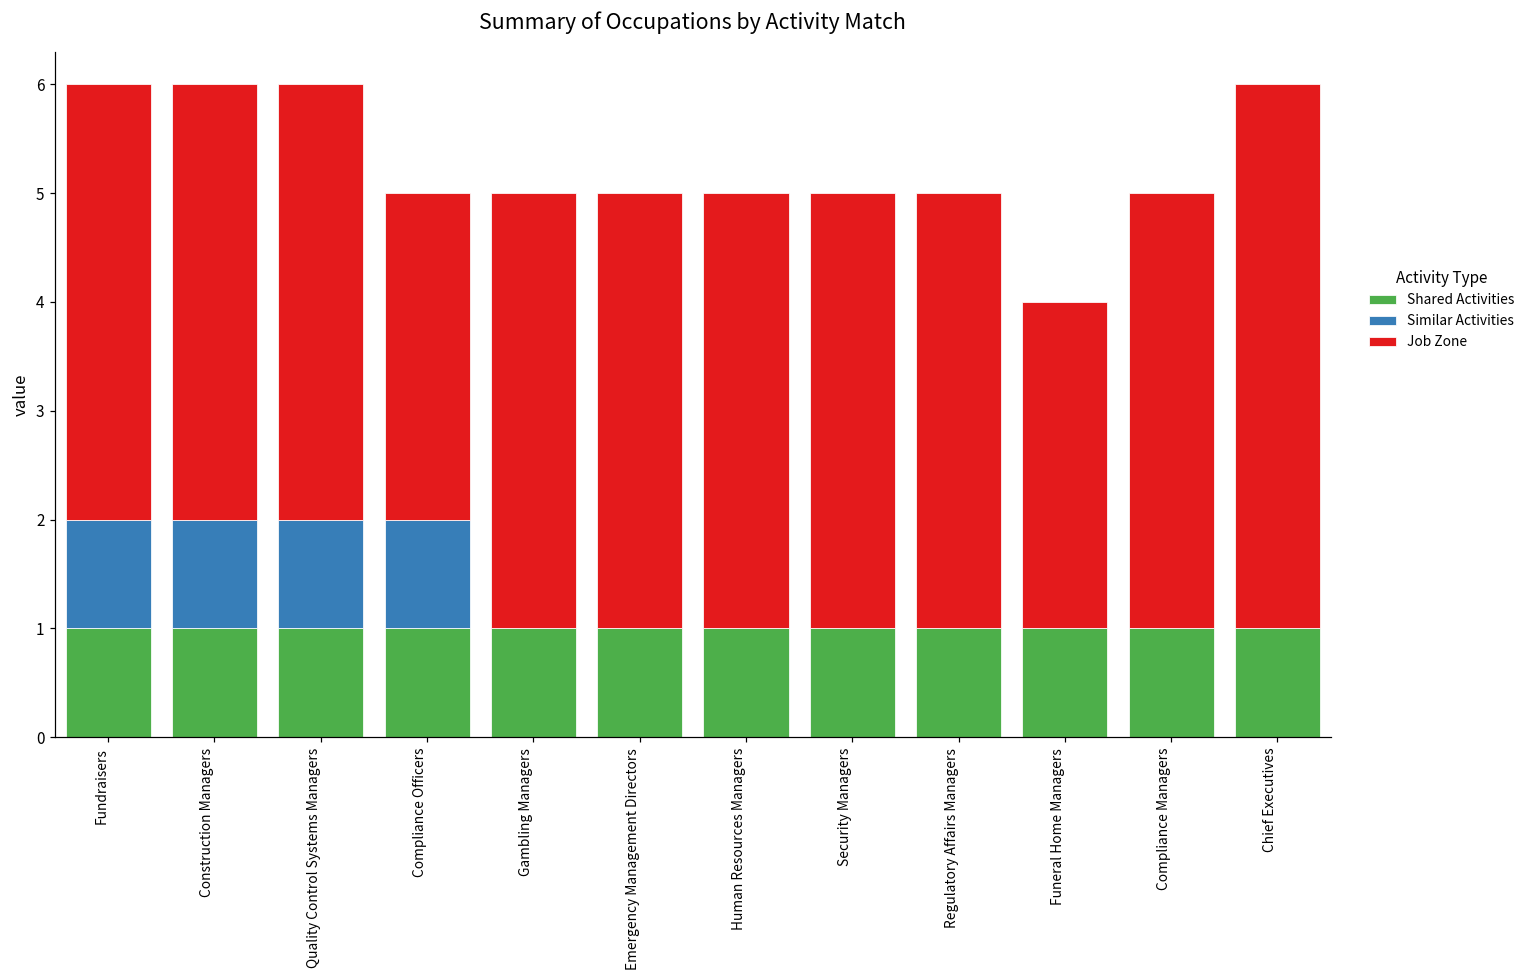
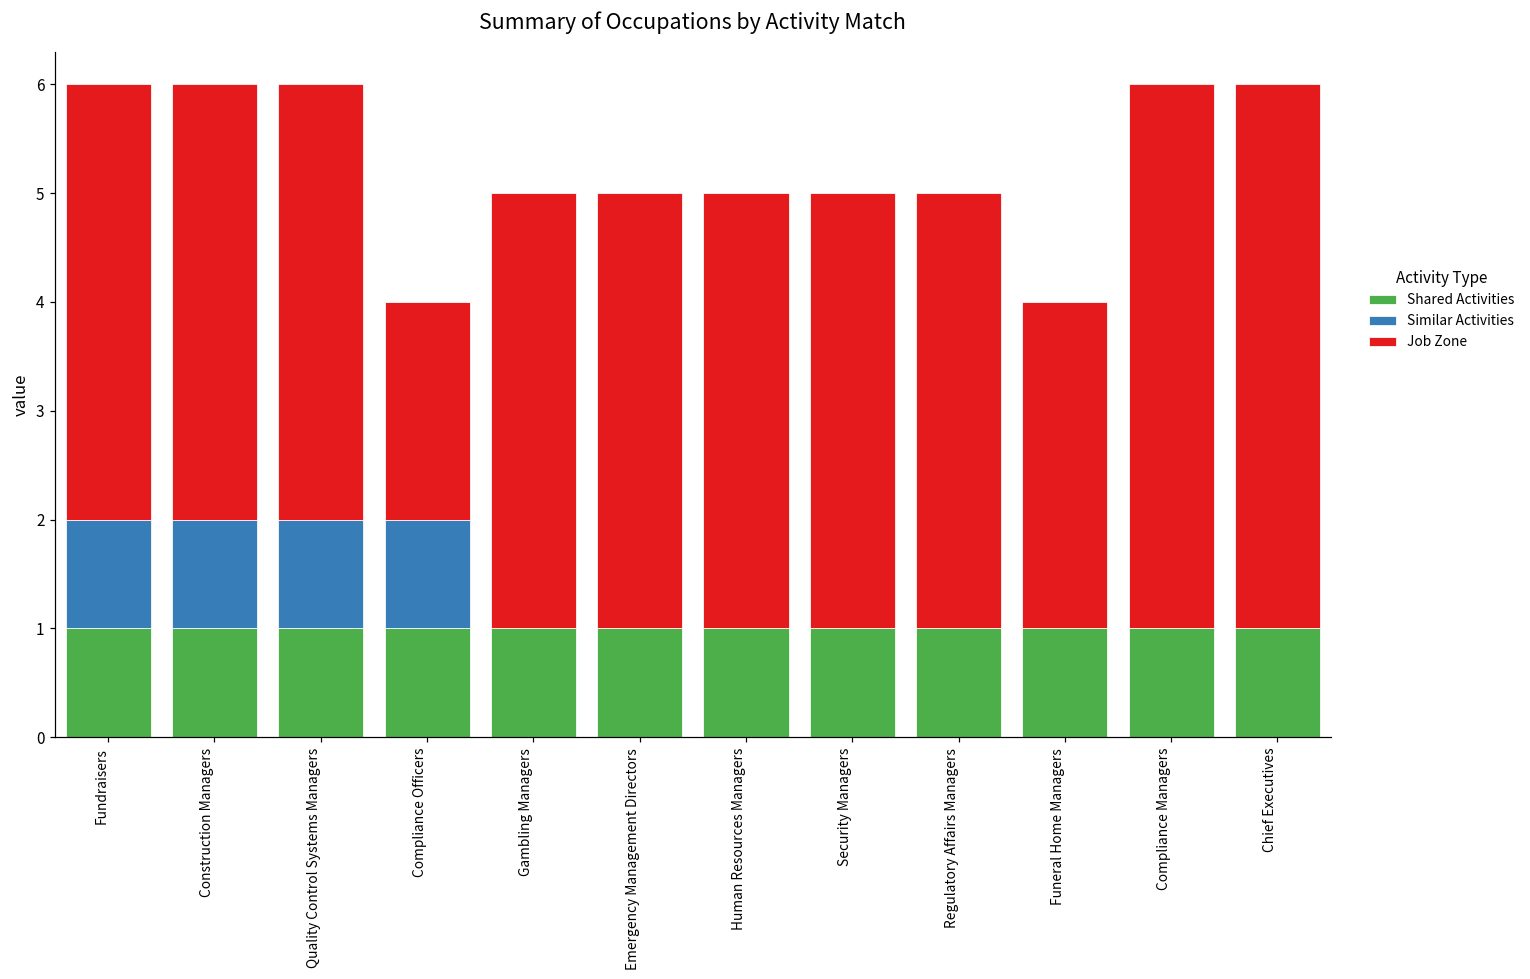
  {
    "Shared Activities": {
      "Fundraisers": 1,
      "Construction Managers": 1,
      "Quality Control Systems Managers": 1,
      "Compliance Officers": 1,
      "Gambling Managers": 1,
      "Emergency Management Directors": 1,
      "Human Resources Managers": 1,
      "Security Managers": 1,
      "Regulatory Affairs Managers": 1,
      "Funeral Home Managers": 1,
      "Compliance Managers": 1,
      "Chief Executives": 1
    },
    "Job Zone": {
      "Fundraisers": 4,
      "Construction Managers": 4,
      "Quality Control Systems Managers": 4,
-     "Compliance Officers": 3,
+     "Compliance Officers": 2,
      "Gambling Managers": 4,
      "Emergency Management Directors": 4,
      "Human Resources Managers": 4,
      "Security Managers": 4,
      "Regulatory Affairs Managers": 4,
      "Funeral Home Managers": 3,
-     "Compliance Managers": 4,
+     "Compliance Managers": 5,
      "Chief Executives": 5
    }
  }
